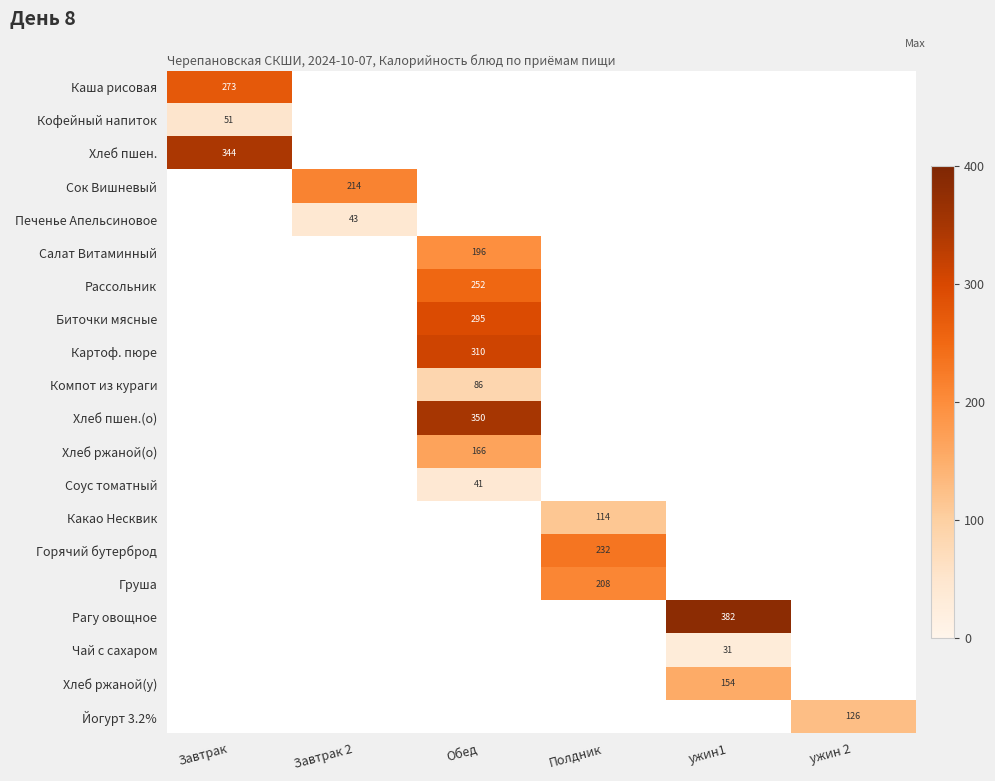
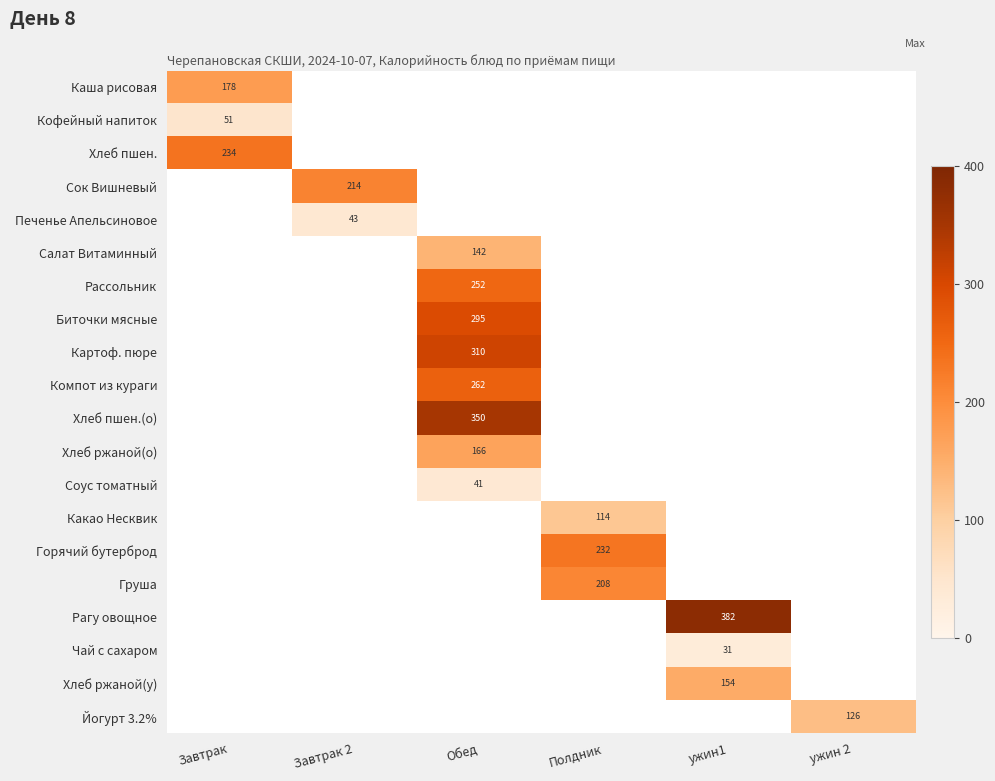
  {
    "Каша рисовая": {
-     "Завтрак": 273
+     "Завтрак": 178
    },
    "Кофейный напиток": {
      "Завтрак": 51
    },
    "Хлеб пшен.": {
-     "Завтрак": 344
+     "Завтрак": 234
    },
    "Сок Вишневый": {
      "Завтрак 2": 214
    },
    "Печенье Апельсиновое": {
      "Завтрак 2": 43
    },
    "Салат Витаминный": {
-     "Обед": 196
+     "Обед": 142
    },
    "Рассольник": {
      "Обед": 252
    },
    "Биточки мясные": {
      "Обед": 295
    },
    "Картоф. пюре": {
      "Обед": 310
    },
    "Компот из кураги": {
-     "Обед": 86
+     "Обед": 262
    },
    "Хлеб пшен.(о)": {
      "Обед": 350
    },
    "Хлеб ржаной(о)": {
      "Обед": 166
    },
    "Соус томатный": {
      "Обед": 41
    },
    "Какао Несквик": {
      "Полдник": 114
    },
    "Горячий бутерброд": {
      "Полдник": 232
    },
    "Груша": {
      "Полдник": 208
    },
    "Рагу овощное": {
      "ужин1": 382
    },
    "Чай с сахаром": {
      "ужин1": 31
    },
    "Хлеб ржаной(у)": {
      "ужин1": 154
    },
    "Йогурт 3.2%": {
      "ужин 2": 126
    }
  }
